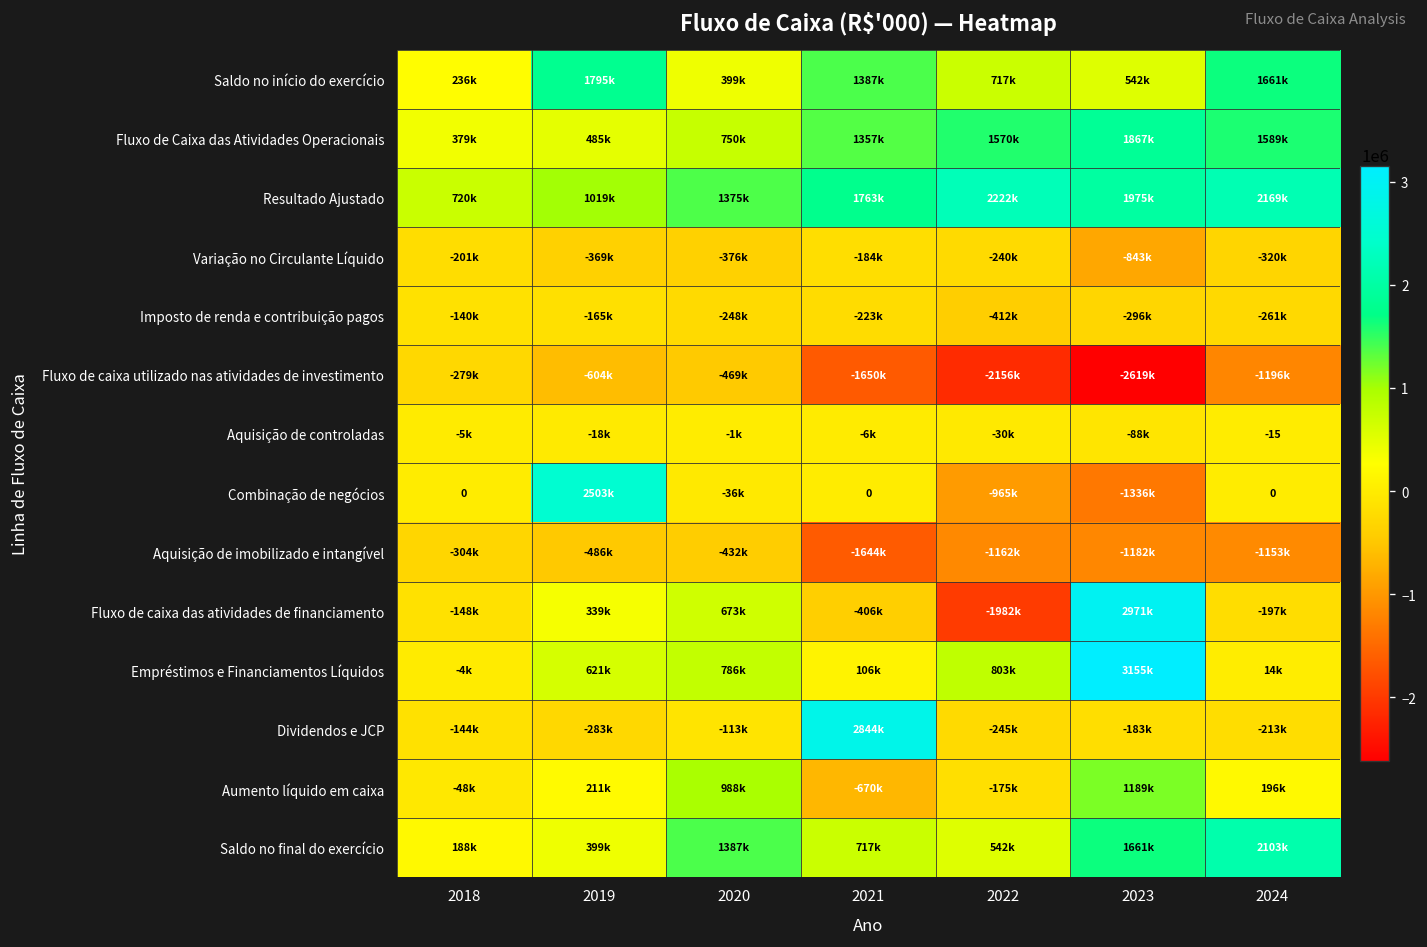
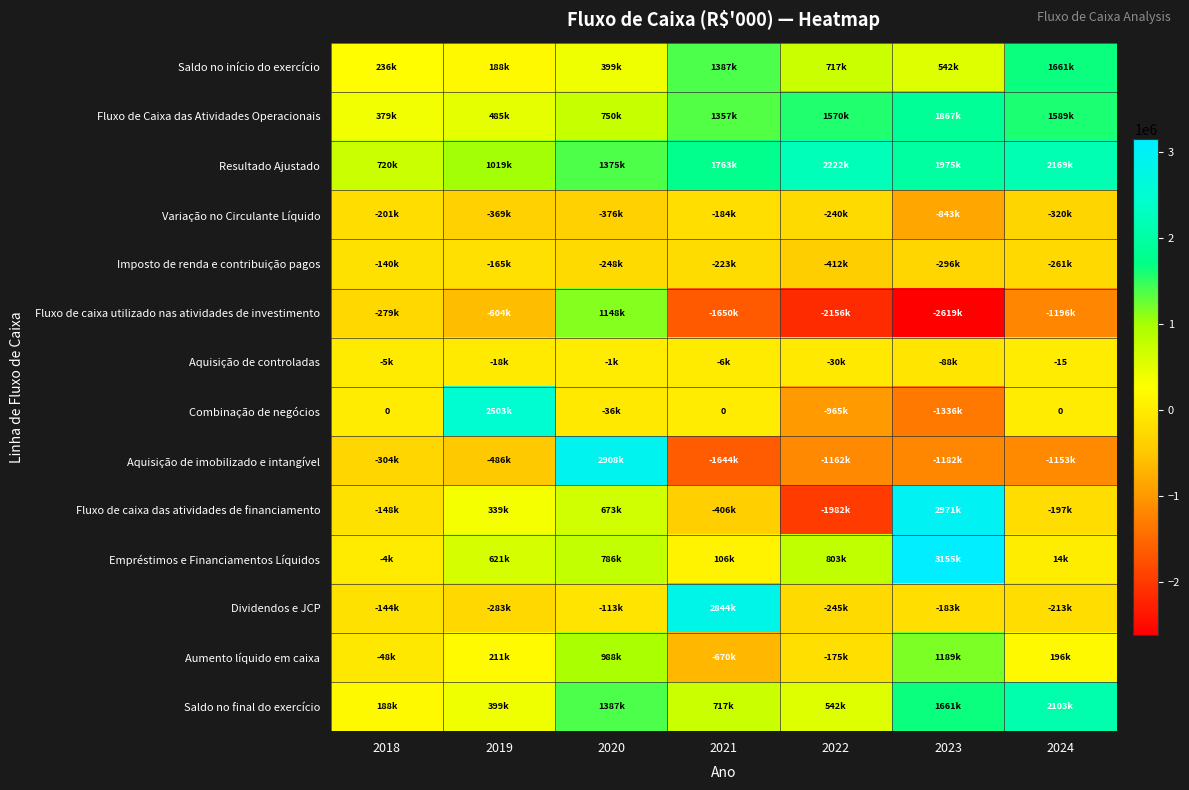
  {
    "Saldo no início do exercício": {
      "2018": "236k",
-     "2019": "1795k",
+     "2019": "188k",
      "2020": "399k",
      "2021": "1387k",
      "2022": "717k",
      "2023": "542k",
      "2024": "1661k"
    },
    "Fluxo de Caixa das Atividades Operacionais": {
      "2018": "379k",
      "2019": "485k",
      "2020": "750k",
      "2021": "1357k",
      "2022": "1570k",
      "2023": "1867k",
      "2024": "1589k"
    },
    "Resultado Ajustado": {
      "2018": "720k",
      "2019": "1019k",
      "2020": "1375k",
      "2021": "1763k",
      "2022": "2222k",
      "2023": "1975k",
      "2024": "2169k"
    },
    "Variação no Circulante Líquido": {
      "2018": "-201k",
      "2019": "-369k",
      "2020": "-376k",
      "2021": "-184k",
      "2022": "-240k",
      "2023": "-843k",
      "2024": "-320k"
    },
    "Imposto de renda e contribuição pagos": {
      "2018": "-140k",
      "2019": "-165k",
      "2020": "-248k",
      "2021": "-223k",
      "2022": "-412k",
      "2023": "-296k",
      "2024": "-261k"
    },
    "Fluxo de caixa utilizado nas atividades de investimento": {
      "2018": "-279k",
      "2019": "-604k",
-     "2020": "-469k",
+     "2020": "1148k",
      "2021": "-1650k",
      "2022": "-2156k",
      "2023": "-2619k",
      "2024": "-1196k"
    },
    "Aquisição de controladas": {
      "2018": "-5k",
      "2019": "-18k",
      "2020": "-1k",
      "2021": "-6k",
      "2022": "-30k",
      "2023": "-88k",
      "2024": "-15"
    },
    "Combinação de negócios": {
      "2018": "0",
      "2019": "2503k",
      "2020": "-36k",
      "2021": "0",
      "2022": "-965k",
      "2023": "-1336k",
      "2024": "0"
    },
    "Aquisição de imobilizado e intangível": {
      "2018": "-304k",
      "2019": "-486k",
-     "2020": "-432k",
+     "2020": "2908k",
      "2021": "-1644k",
      "2022": "-1162k",
      "2023": "-1182k",
      "2024": "-1153k"
    },
    "Fluxo de caixa das atividades de financiamento": {
      "2018": "-148k",
      "2019": "339k",
      "2020": "673k",
      "2021": "-406k",
      "2022": "-1982k",
      "2023": "2971k",
      "2024": "-197k"
    },
    "Empréstimos e Financiamentos Líquidos": {
      "2018": "-4k",
      "2019": "621k",
      "2020": "786k",
      "2021": "106k",
      "2022": "803k",
      "2023": "3155k",
      "2024": "14k"
    },
    "Dividendos e JCP": {
      "2018": "-144k",
      "2019": "-283k",
      "2020": "-113k",
      "2021": "2844k",
      "2022": "-245k",
      "2023": "-183k",
      "2024": "-213k"
    },
    "Aumento líquido em caixa": {
      "2018": "-48k",
      "2019": "211k",
      "2020": "988k",
      "2021": "-670k",
      "2022": "-175k",
      "2023": "1189k",
      "2024": "196k"
    },
    "Saldo no final do exercício": {
      "2018": "188k",
      "2019": "399k",
      "2020": "1387k",
      "2021": "717k",
      "2022": "542k",
      "2023": "1661k",
      "2024": "2103k"
    }
  }
